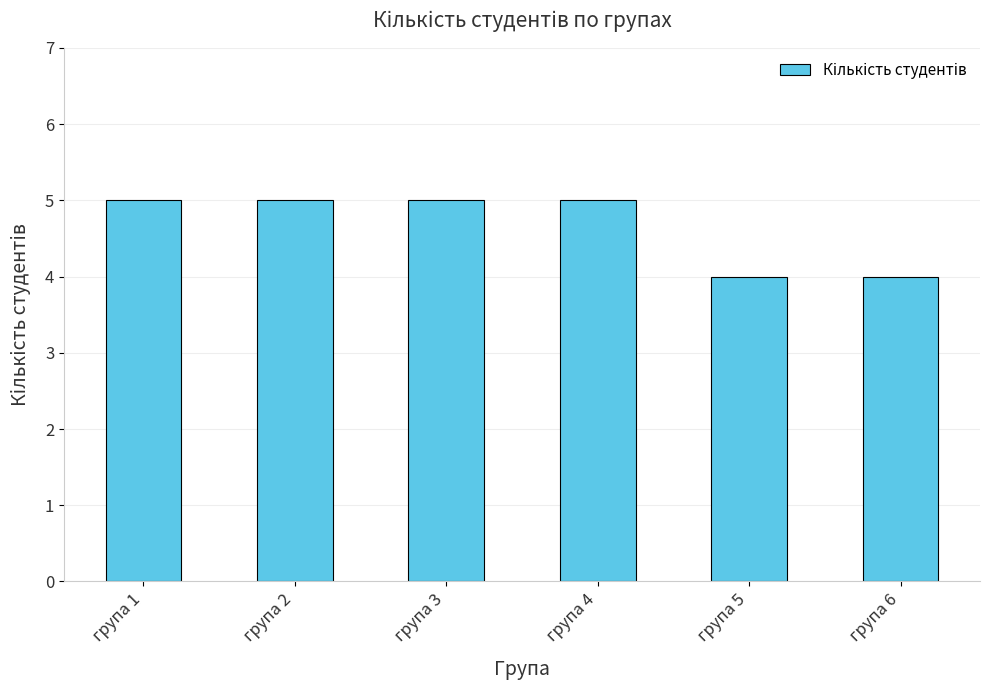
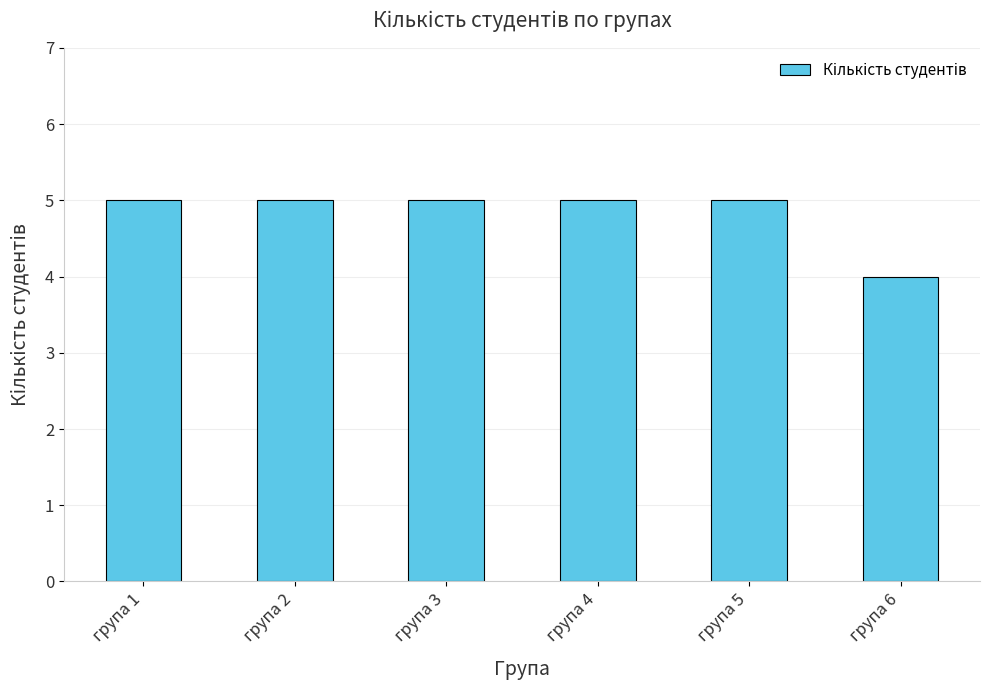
  {
    "група 1": 5,
    "група 2": 5,
    "група 3": 5,
    "група 4": 5,
-   "група 5": 4,
+   "група 5": 5,
    "група 6": 4
  }
